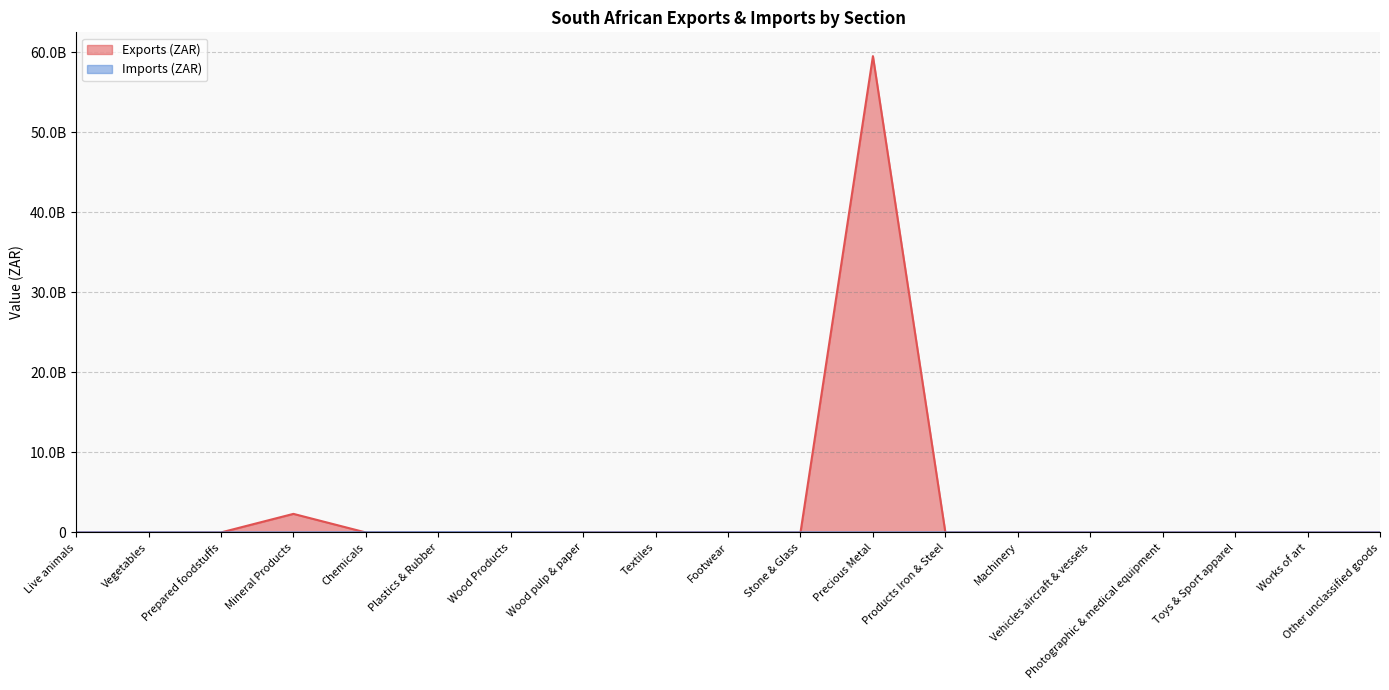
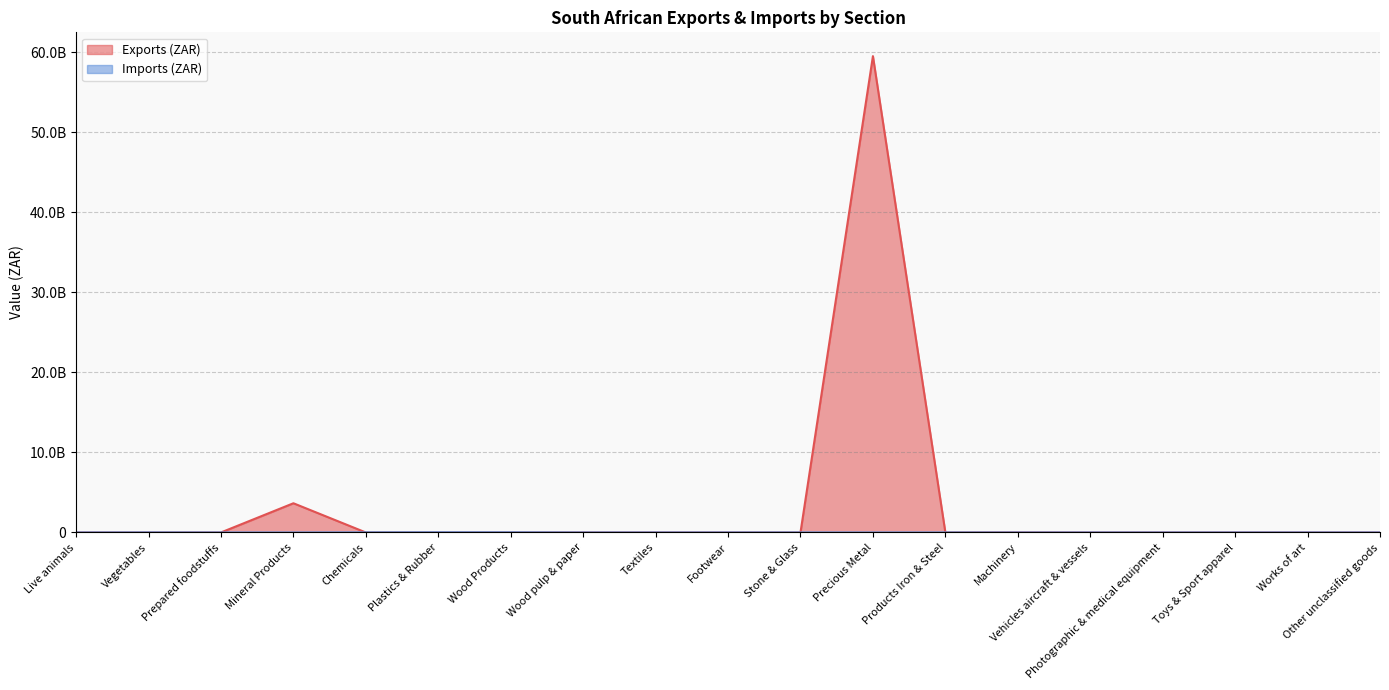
  {
    "Exports (ZAR)": {
-     "Mineral Products": 2000000000,
+     "Mineral Products": 4000000000,
      "Precious Metal": 60000000000
    },
    "Imports (ZAR)": {
      "Mineral Products": 0,
      "Precious Metal": 0
    }
  }
